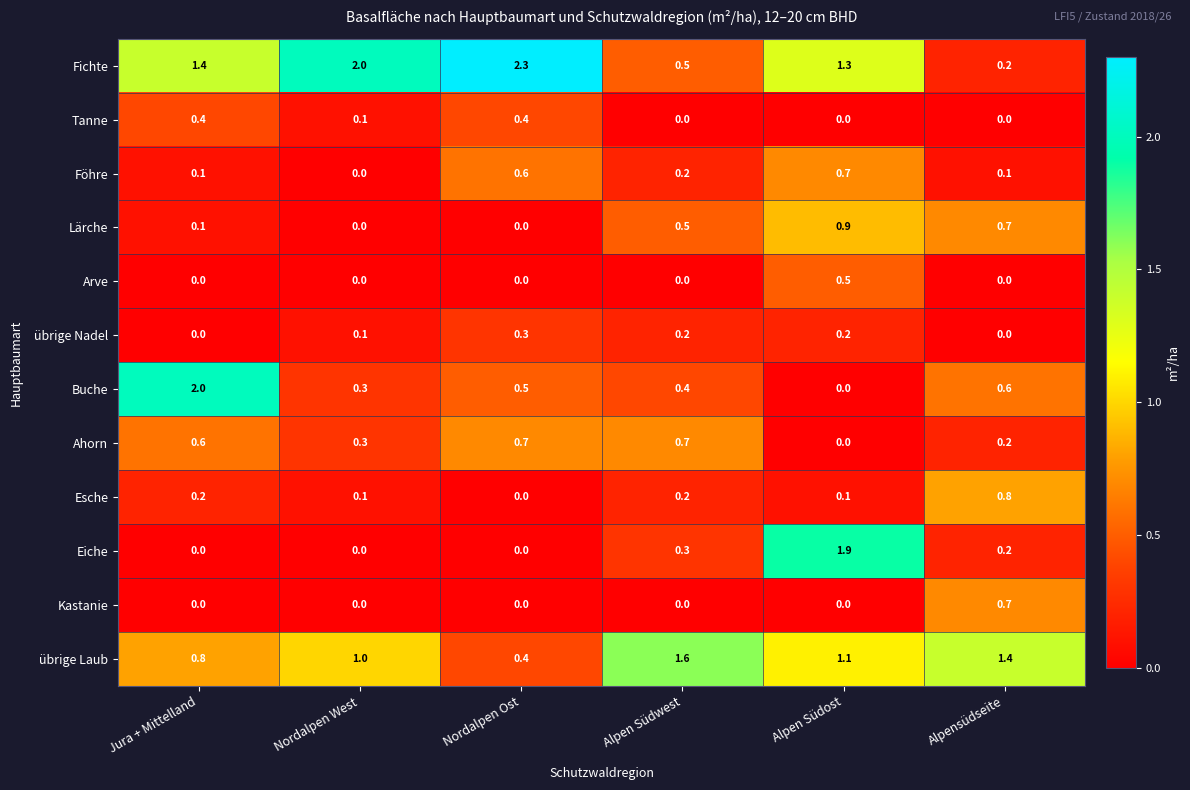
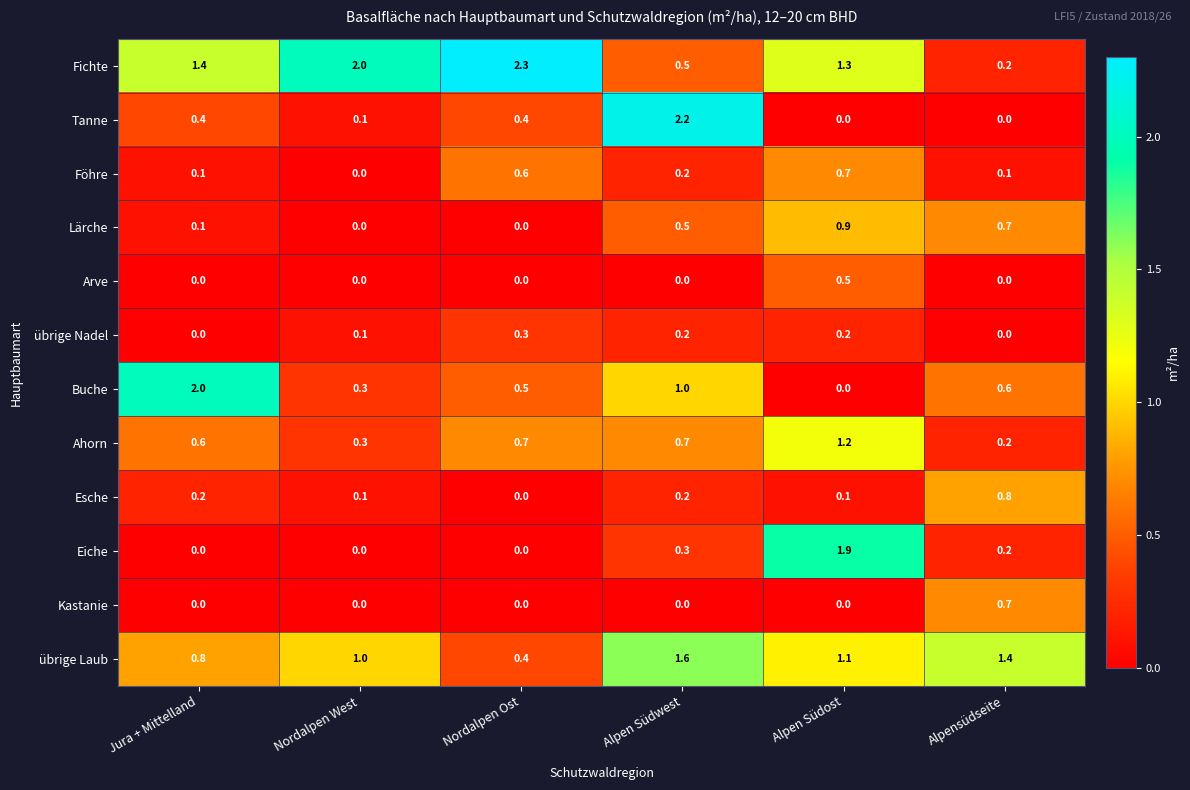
  {
    "Fichte": {
      "Jura + Mittelland": 1.4,
      "Nordalpen West": 2.0,
      "Nordalpen Ost": 2.3,
      "Alpen Südwest": 0.5,
      "Alpen Südost": 1.3,
      "Alpensüdseite": 0.2
    },
    "Tanne": {
      "Jura + Mittelland": 0.4,
      "Nordalpen West": 0.1,
      "Nordalpen Ost": 0.4,
-     "Alpen Südwest": 0.0,
+     "Alpen Südwest": 2.2,
      "Alpen Südost": 0.0,
      "Alpensüdseite": 0.0
    },
    "Föhre": {
      "Jura + Mittelland": 0.1,
      "Nordalpen West": 0.0,
      "Nordalpen Ost": 0.6,
      "Alpen Südwest": 0.2,
      "Alpen Südost": 0.7,
      "Alpensüdseite": 0.1
    },
    "Lärche": {
      "Jura + Mittelland": 0.1,
      "Nordalpen West": 0.0,
      "Nordalpen Ost": 0.0,
      "Alpen Südwest": 0.5,
      "Alpen Südost": 0.9,
      "Alpensüdseite": 0.7
    },
    "Arve": {
      "Jura + Mittelland": 0.0,
      "Nordalpen West": 0.0,
      "Nordalpen Ost": 0.0,
      "Alpen Südwest": 0.0,
      "Alpen Südost": 0.5,
      "Alpensüdseite": 0.0
    },
    "übrige Nadel": {
      "Jura + Mittelland": 0.0,
      "Nordalpen West": 0.1,
      "Nordalpen Ost": 0.3,
      "Alpen Südwest": 0.2,
      "Alpen Südost": 0.2,
      "Alpensüdseite": 0.0
    },
    "Buche": {
      "Jura + Mittelland": 2.0,
      "Nordalpen West": 0.3,
      "Nordalpen Ost": 0.5,
-     "Alpen Südwest": 0.4,
+     "Alpen Südwest": 1.0,
      "Alpen Südost": 0.0,
      "Alpensüdseite": 0.6
    },
    "Ahorn": {
      "Jura + Mittelland": 0.6,
      "Nordalpen West": 0.3,
      "Nordalpen Ost": 0.7,
      "Alpen Südwest": 0.7,
-     "Alpen Südost": 0.0,
+     "Alpen Südost": 1.2,
      "Alpensüdseite": 0.2
    },
    "Esche": {
      "Jura + Mittelland": 0.2,
      "Nordalpen West": 0.1,
      "Nordalpen Ost": 0.0,
      "Alpen Südwest": 0.2,
      "Alpen Südost": 0.1,
      "Alpensüdseite": 0.8
    },
    "Eiche": {
      "Jura + Mittelland": 0.0,
      "Nordalpen West": 0.0,
      "Nordalpen Ost": 0.0,
      "Alpen Südwest": 0.3,
      "Alpen Südost": 1.9,
      "Alpensüdseite": 0.2
    },
    "Kastanie": {
      "Jura + Mittelland": 0.0,
      "Nordalpen West": 0.0,
      "Nordalpen Ost": 0.0,
      "Alpen Südwest": 0.0,
      "Alpen Südost": 0.0,
      "Alpensüdseite": 0.7
    },
    "übrige Laub": {
      "Jura + Mittelland": 0.8,
      "Nordalpen West": 1.0,
      "Nordalpen Ost": 0.4,
      "Alpen Südwest": 1.6,
      "Alpen Südost": 1.1,
      "Alpensüdseite": 1.4
    }
  }
